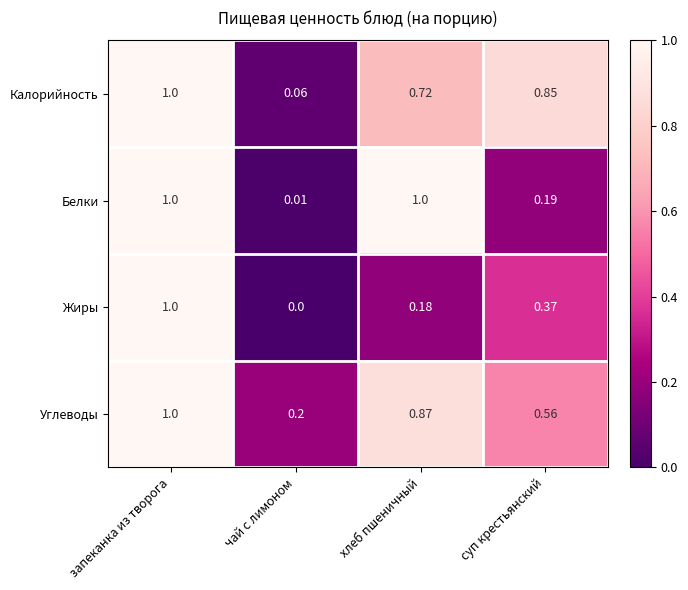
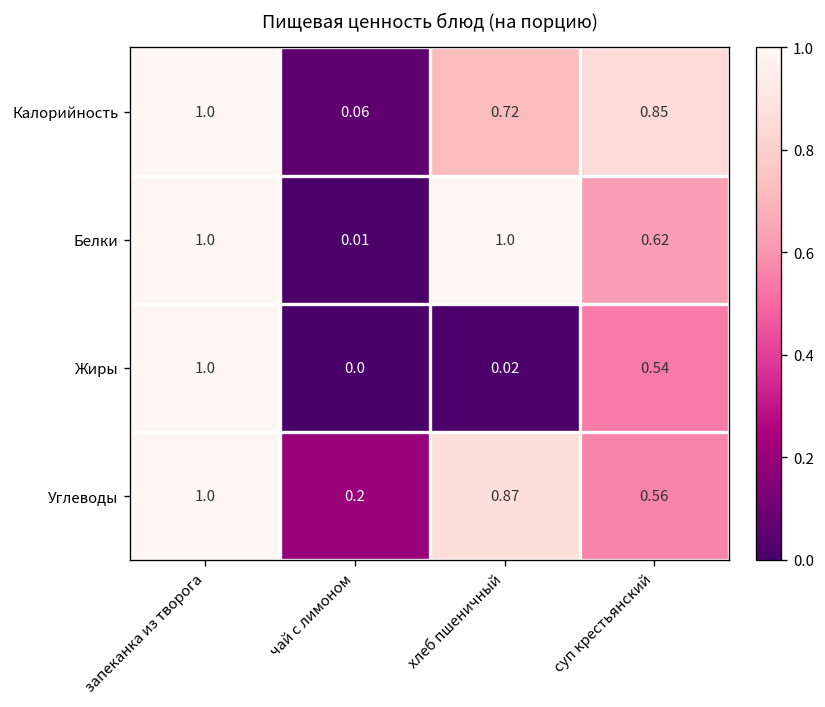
  {
    "Калорийность": {
      "запеканка из творога": 1.0,
      "чай с лимоном": 0.06,
      "хлеб пшеничный": 0.72,
      "суп крестьянский": 0.85
    },
    "Белки": {
      "запеканка из творога": 1.0,
      "чай с лимоном": 0.01,
      "хлеб пшеничный": 1.0,
-     "суп крестьянский": 0.19
+     "суп крестьянский": 0.62
    },
    "Жиры": {
      "запеканка из творога": 1.0,
      "чай с лимоном": 0.0,
-     "хлеб пшеничный": 0.18,
-     "суп крестьянский": 0.37
+     "хлеб пшеничный": 0.02,
+     "суп крестьянский": 0.54
    },
    "Углеводы": {
      "запеканка из творога": 1.0,
      "чай с лимоном": 0.2,
      "хлеб пшеничный": 0.87,
      "суп крестьянский": 0.56
    }
  }
